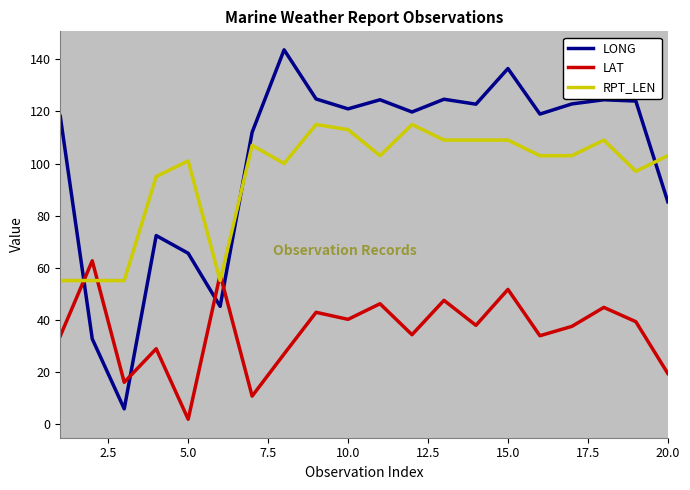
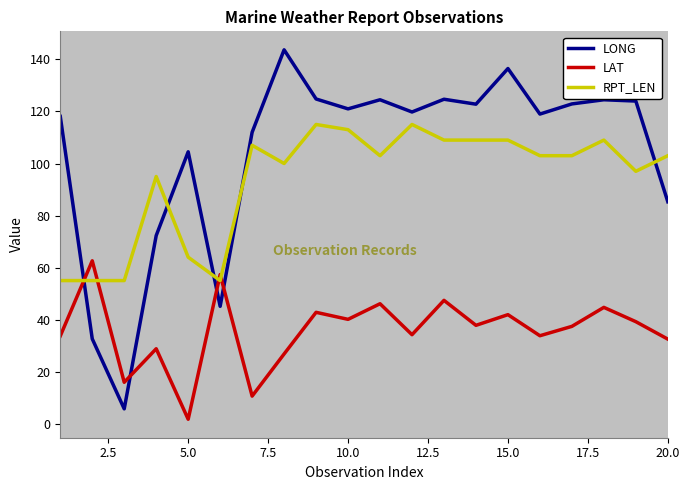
  {
    "LONG": {
-     "5.0": 66,
+     "5.0": 105,
      "10.0": 121,
      "15.0": 137,
      "20.0": 85
    },
    "LAT": {
      "5.0": 2,
      "10.0": 40,
-     "15.0": 52,
-     "20.0": 19
+     "15.0": 42,
+     "20.0": 33
    },
    "RPT_LEN": {
-     "5.0": 101,
+     "5.0": 64,
      "10.0": 113,
      "15.0": 109,
      "20.0": 103
    }
  }
